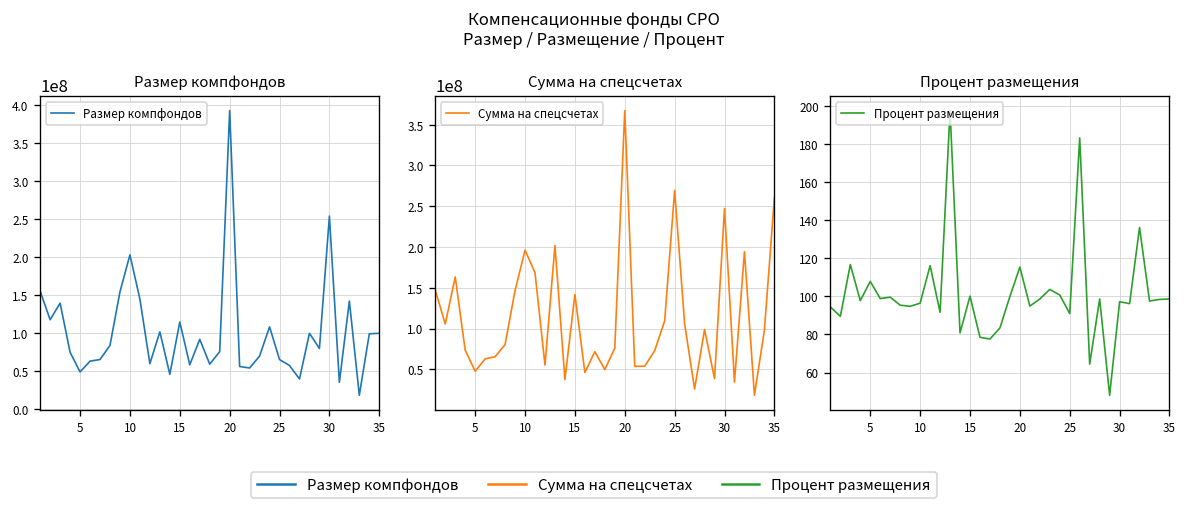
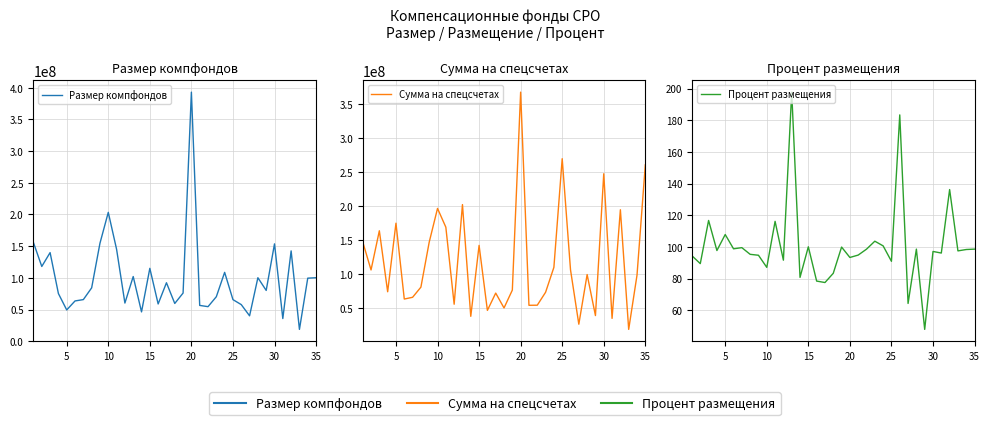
  {
    "Размер компфондов": {
      "5": 50000000,
      "10": 200000000,
      "15": 110000000,
      "20": 390000000,
      "25": 70000000,
-     "30": 250000000,
+     "30": 150000000,
      "35": 100000000
    },
    "Сумма на спецсчетах": {
-     "5": 50000000,
+     "5": 170000000,
      "10": 200000000,
      "15": 140000000,
      "20": 370000000,
      "25": 270000000,
      "30": 250000000,
      "35": 260000000
    },
    "Процент размещения": {
      "5": 108,
-     "10": 96,
+     "10": 87,
      "15": 100,
-     "20": 115,
+     "20": 93,
      "25": 91,
      "30": 97,
      "35": 99
    }
  }
